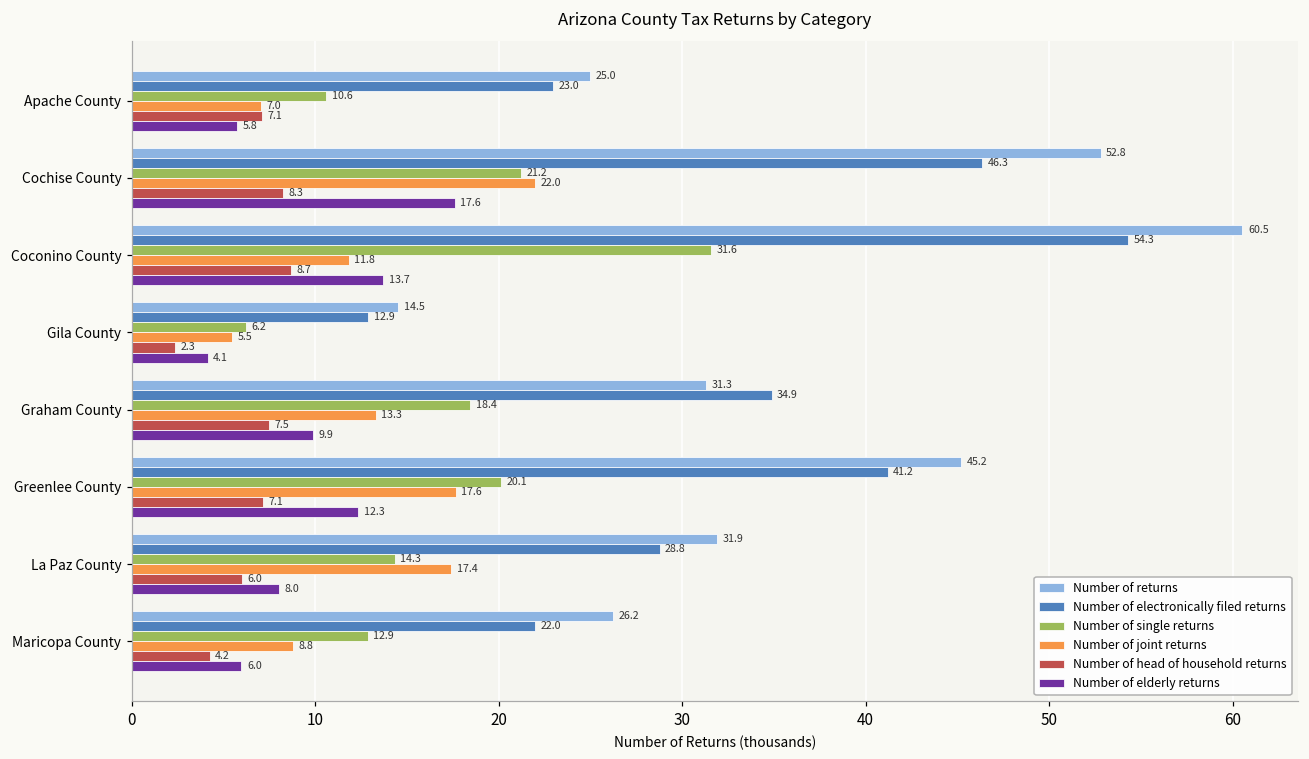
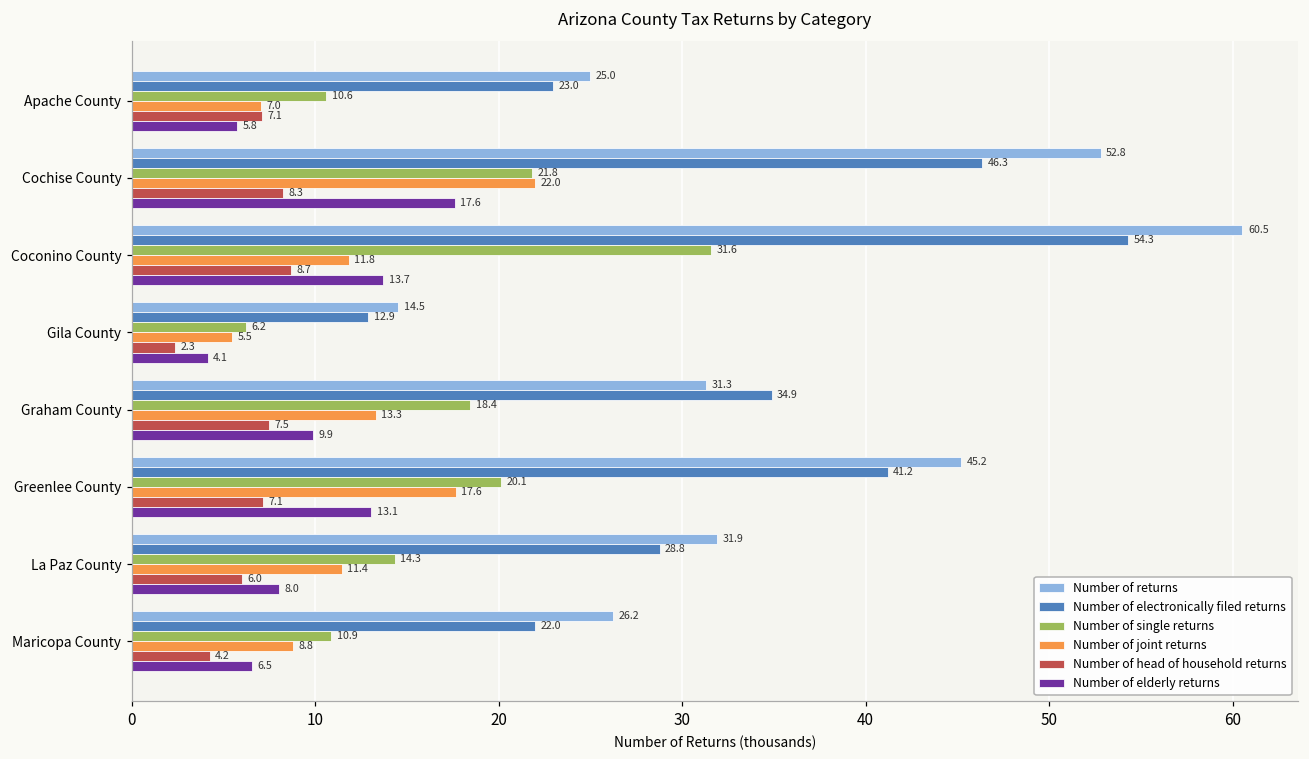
  {
    "Number of returns": {
      "Apache County": 25.0,
      "Cochise County": 52.8,
      "Coconino County": 60.5,
      "Gila County": 14.5,
      "Graham County": 31.3,
      "Greenlee County": 45.2,
      "La Paz County": 31.9,
      "Maricopa County": 26.2
    },
    "Number of electronically filed returns": {
      "Apache County": 23.0,
      "Cochise County": 46.3,
      "Coconino County": 54.3,
      "Gila County": 12.9,
      "Graham County": 34.9,
      "Greenlee County": 41.2,
      "La Paz County": 28.8,
      "Maricopa County": 22.0
    },
    "Number of single returns": {
      "Apache County": 10.6,
-     "Cochise County": 21.2,
+     "Cochise County": 21.8,
      "Coconino County": 31.6,
      "Gila County": 6.2,
      "Graham County": 18.4,
      "Greenlee County": 20.1,
      "La Paz County": 14.3,
-     "Maricopa County": 12.9
+     "Maricopa County": 10.9
    },
    "Number of joint returns": {
      "Apache County": 7.0,
      "Cochise County": 22.0,
      "Coconino County": 11.8,
      "Gila County": 5.5,
      "Graham County": 13.3,
      "Greenlee County": 17.6,
-     "La Paz County": 17.4,
+     "La Paz County": 11.4,
      "Maricopa County": 8.8
    },
    "Number of head of household returns": {
      "Apache County": 7.1,
      "Cochise County": 8.3,
      "Coconino County": 8.7,
      "Gila County": 2.3,
      "Graham County": 7.5,
      "Greenlee County": 7.1,
      "La Paz County": 6.0,
      "Maricopa County": 4.2
    },
    "Number of elderly returns": {
      "Apache County": 5.8,
      "Cochise County": 17.6,
      "Coconino County": 13.7,
      "Gila County": 4.1,
      "Graham County": 9.9,
-     "Greenlee County": 12.3,
+     "Greenlee County": 13.1,
      "La Paz County": 8.0,
-     "Maricopa County": 6.0
+     "Maricopa County": 6.5
    }
  }
